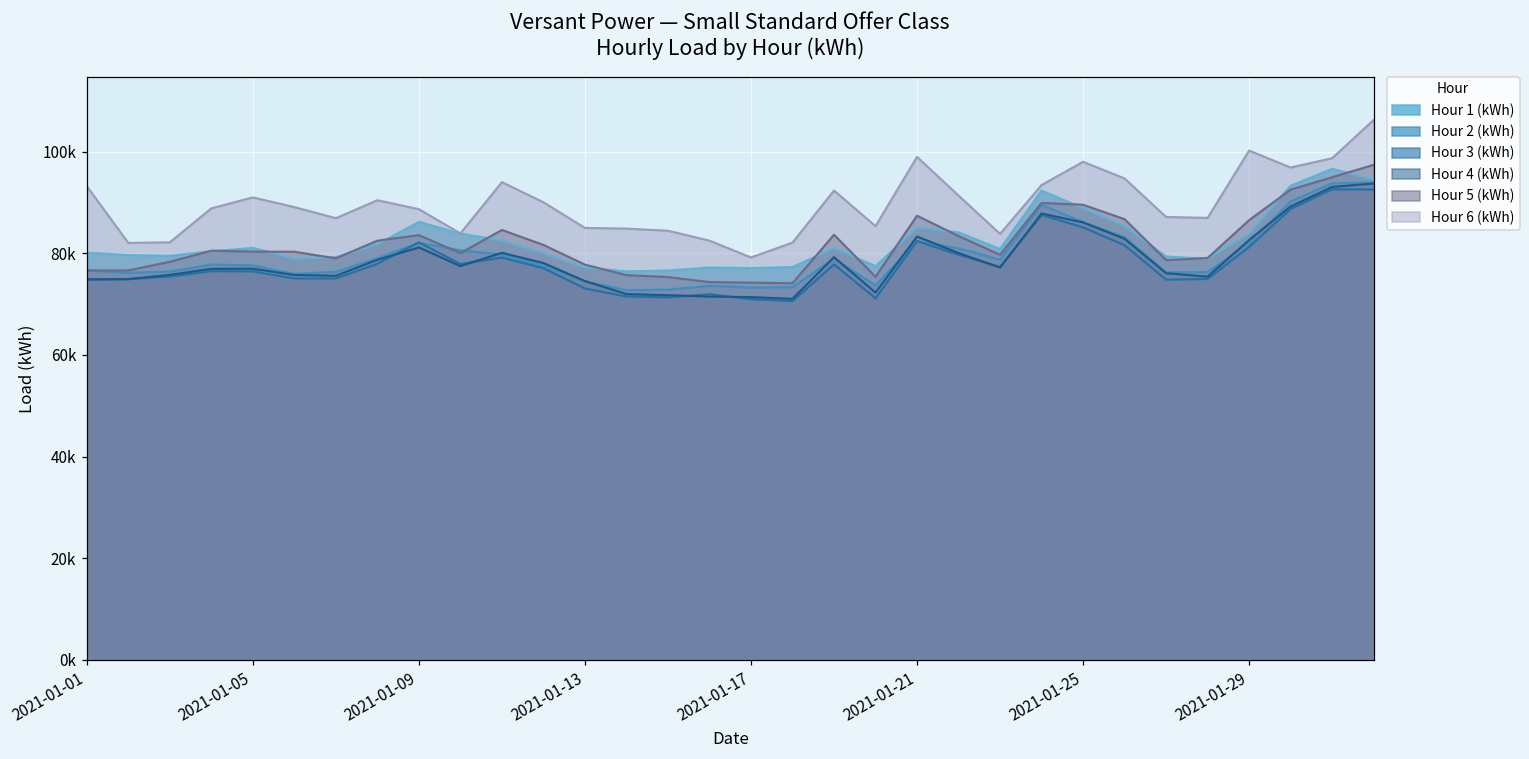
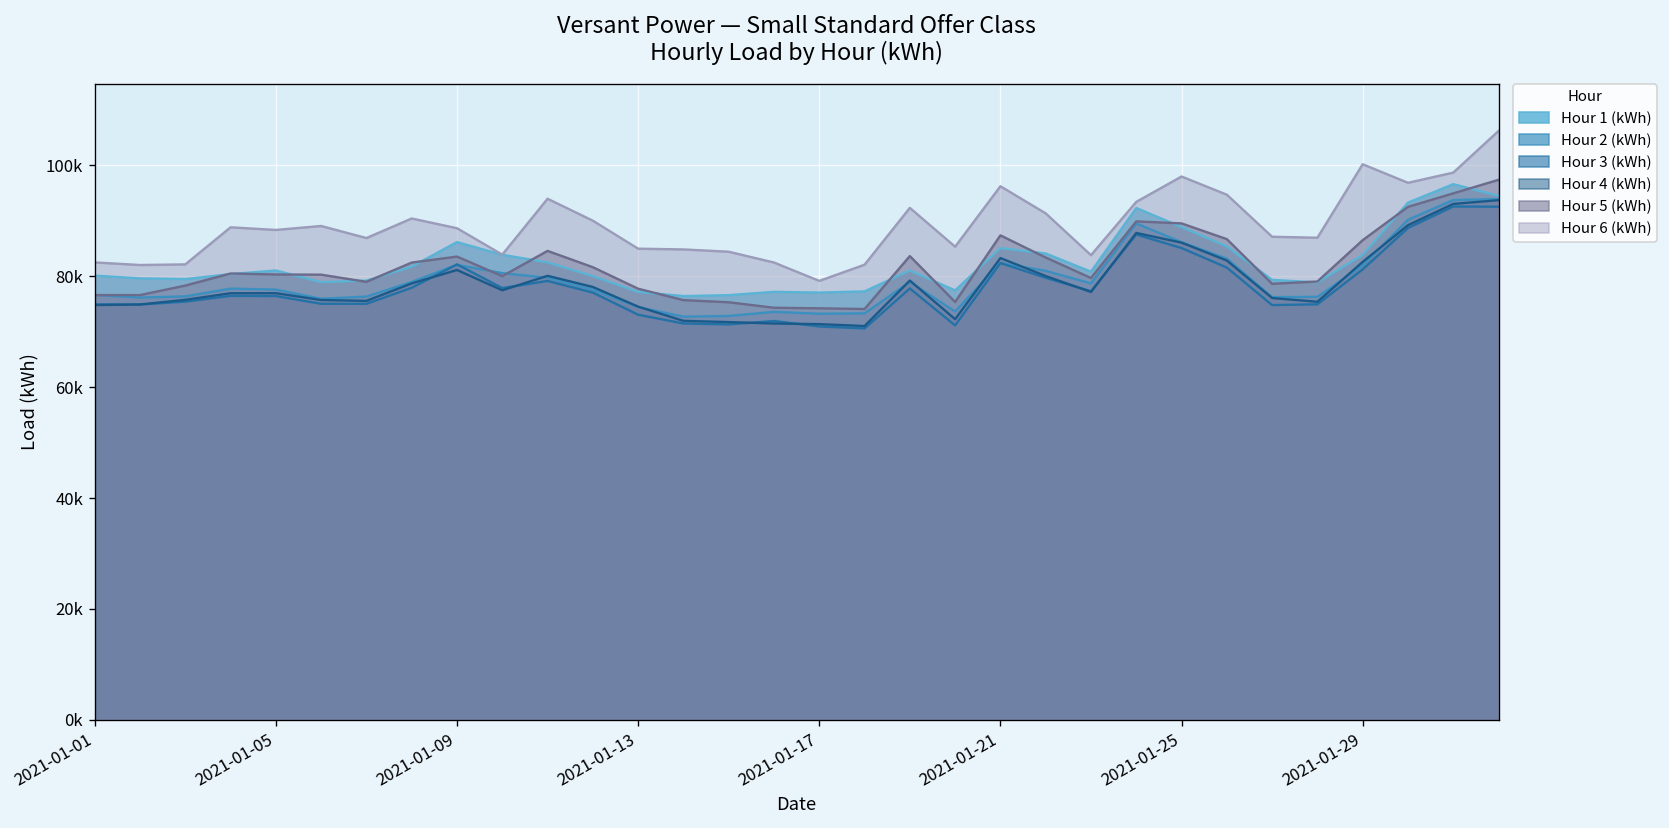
  {
    "Hour 6 (kWh)": {
-     "2021-01-01": 93000,
-     "2021-01-05": 91000,
+     "2021-01-01": 82000,
+     "2021-01-05": 88000,
      "2021-01-09": 89000,
      "2021-01-13": 85000,
      "2021-01-17": 79000,
-     "2021-01-21": 99000,
+     "2021-01-21": 96000,
      "2021-01-25": 98000,
      "2021-01-29": 100000
    }
  }
